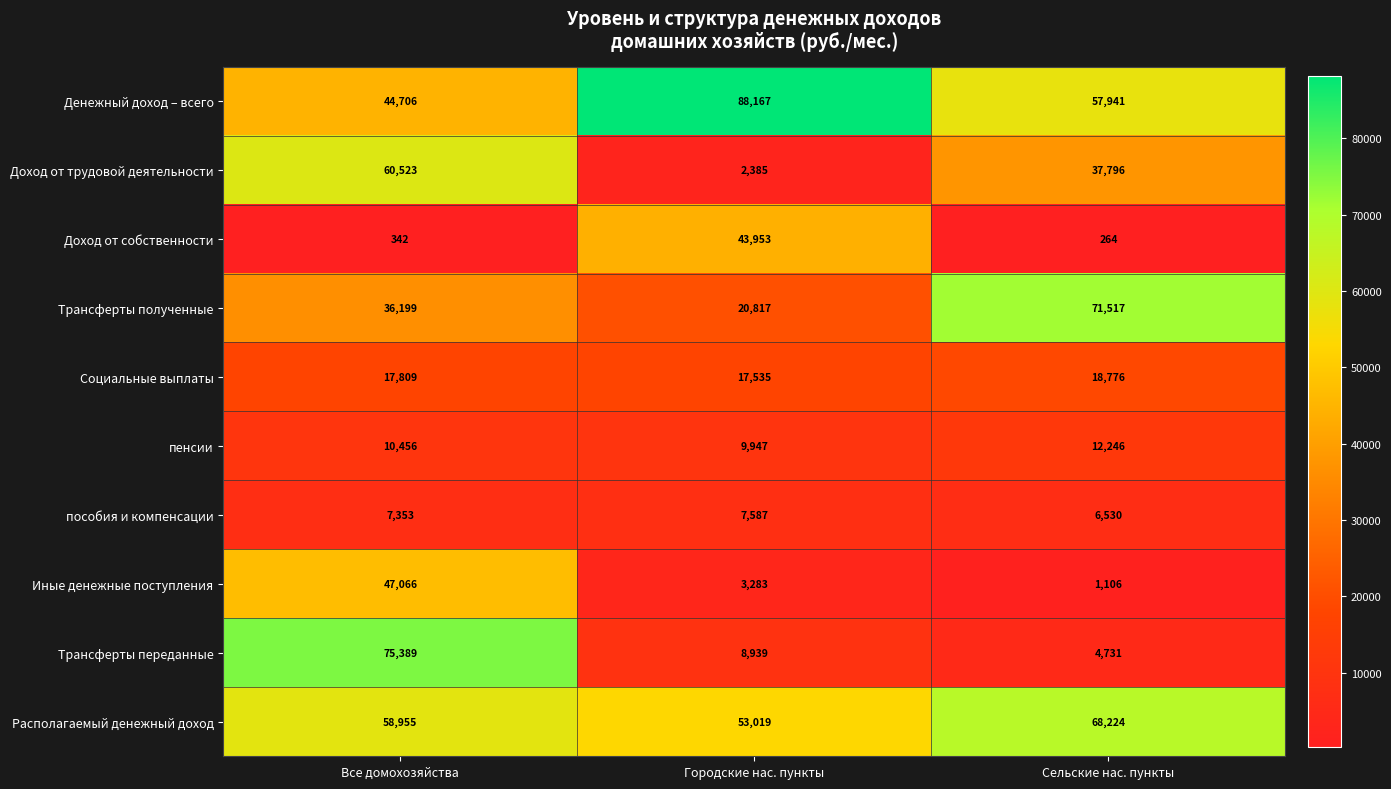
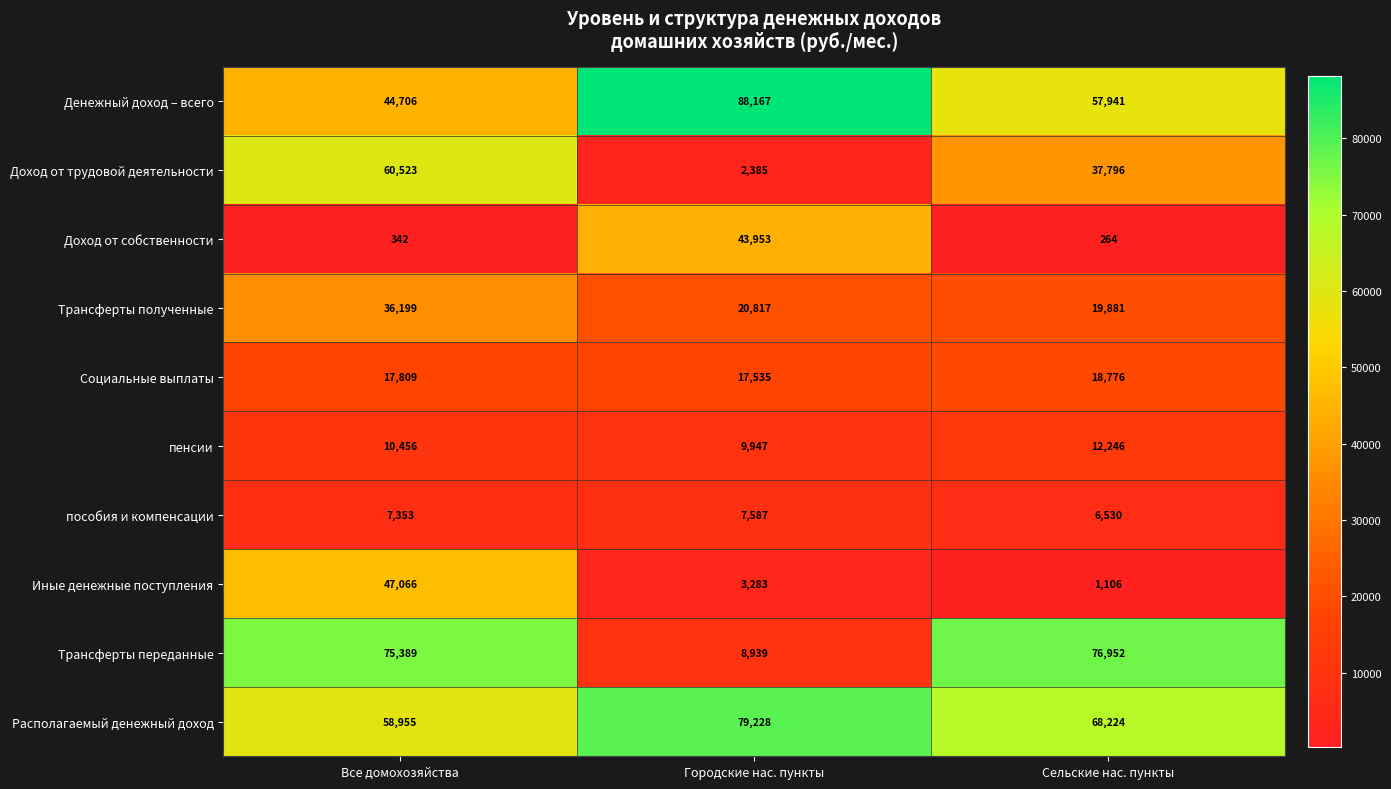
  {
    "Денежный доход – всего": {
      "Все домохозяйства": "44,706",
      "Городские нас. пункты": "88,167",
      "Сельские нас. пункты": "57,941"
    },
    "Доход от трудовой деятельности": {
      "Все домохозяйства": "60,523",
      "Городские нас. пункты": "2,385",
      "Сельские нас. пункты": "37,796"
    },
    "Доход от собственности": {
      "Все домохозяйства": "342",
      "Городские нас. пункты": "43,953",
      "Сельские нас. пункты": "264"
    },
    "Трансферты полученные": {
      "Все домохозяйства": "36,199",
      "Городские нас. пункты": "20,817",
-     "Сельские нас. пункты": "71,517"
+     "Сельские нас. пункты": "19,881"
    },
    "Социальные выплаты": {
      "Все домохозяйства": "17,809",
      "Городские нас. пункты": "17,535",
      "Сельские нас. пункты": "18,776"
    },
    "пенсии": {
      "Все домохозяйства": "10,456",
      "Городские нас. пункты": "9,947",
      "Сельские нас. пункты": "12,246"
    },
    "пособия и компенсации": {
      "Все домохозяйства": "7,353",
      "Городские нас. пункты": "7,587",
      "Сельские нас. пункты": "6,530"
    },
    "Иные денежные поступления": {
      "Все домохозяйства": "47,066",
      "Городские нас. пункты": "3,283",
      "Сельские нас. пункты": "1,106"
    },
    "Трансферты переданные": {
      "Все домохозяйства": "75,389",
      "Городские нас. пункты": "8,939",
-     "Сельские нас. пункты": "4,731"
+     "Сельские нас. пункты": "76,952"
    },
    "Располагаемый денежный доход": {
      "Все домохозяйства": "58,955",
-     "Городские нас. пункты": "53,019",
+     "Городские нас. пункты": "79,228",
      "Сельские нас. пункты": "68,224"
    }
  }
